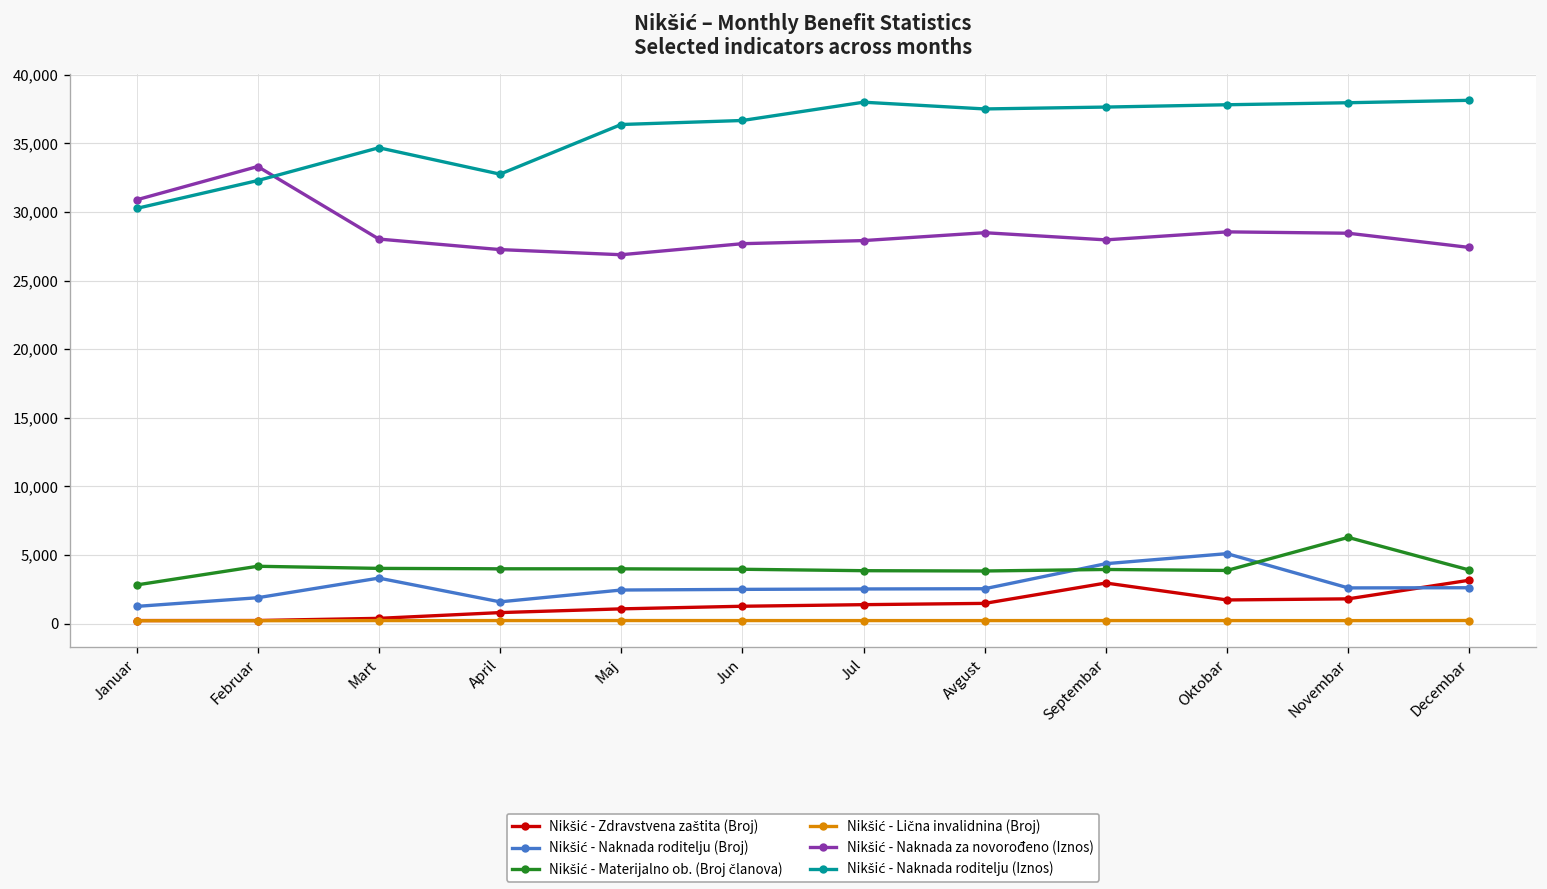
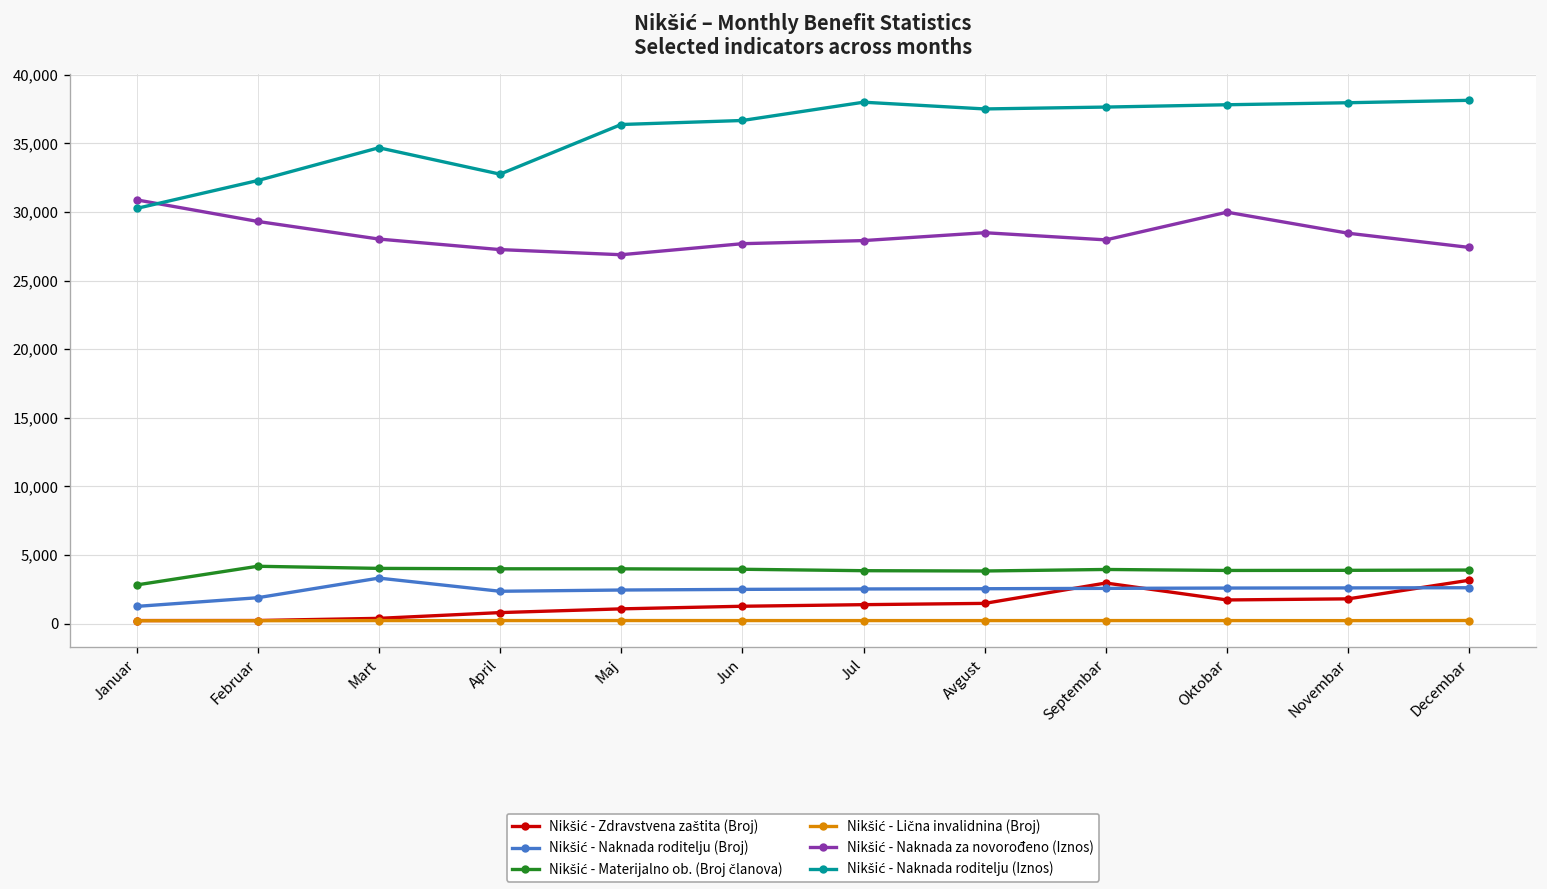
  {
    "Nikšić - Zdravstvena zaštita (Broj)": {
      "April": "800",
      "Maj": "1,100",
      "Jun": "1,300",
      "Jul": "1,400",
      "Avgust": "1,500",
      "Septembar": "3,000",
      "Oktobar": "1,700",
      "Novembar": "1,800",
      "Decembar": "3,200"
    },
    "Nikšić - Naknada roditelju (Broj)": {
      "Januar": "1,300",
      "Februar": "1,900",
      "Mart": "3,300",
-     "April": "1,600",
+     "April": "2,400",
      "Maj": "2,500",
      "Jun": "2,500",
      "Jul": "2,500",
      "Avgust": "2,600",
-     "Septembar": "4,400",
-     "Oktobar": "5,100",
+     "Septembar": "2,600",
+     "Oktobar": "2,600",
      "Novembar": "2,600",
      "Decembar": "2,600"
    },
    "Nikšić - Materijalno ob. (Broj članova)": {
      "Januar": "2,800",
      "Februar": "4,200",
      "Mart": "4,000",
      "April": "4,000",
      "Maj": "4,000",
      "Jun": "4,000",
      "Jul": "3,900",
      "Avgust": "3,800",
      "Septembar": "4,000",
      "Oktobar": "3,900",
-     "Novembar": "6,300",
+     "Novembar": "3,900",
      "Decembar": "3,900"
    },
    "Nikšić - Lična invalidnina (Broj)": {
      "April": "200",
      "Maj": "200",
      "Jun": "200",
      "Jul": "200",
      "Avgust": "200",
      "Septembar": "200",
      "Oktobar": "200",
      "Novembar": "200",
      "Decembar": "200"
    },
    "Nikšić - Naknada za novorođeno (Iznos)": {
      "Januar": "30,900",
-     "Februar": "33,300",
+     "Februar": "29,300",
      "Mart": "28,000",
      "April": "27,300",
      "Maj": "26,900",
      "Jun": "27,700",
      "Jul": "27,900",
      "Avgust": "28,500",
      "Septembar": "28,000",
-     "Oktobar": "28,500",
+     "Oktobar": "30,000",
      "Novembar": "28,400",
      "Decembar": "27,400"
    },
    "Nikšić - Naknada roditelju (Iznos)": {
      "Januar": "30,300",
      "Februar": "32,300",
      "Mart": "34,700",
      "April": "32,700",
      "Maj": "36,400",
      "Jun": "36,700",
      "Jul": "38,000",
      "Avgust": "37,500",
      "Septembar": "37,600",
      "Oktobar": "37,800",
      "Novembar": "38,000",
      "Decembar": "38,100"
    }
  }
